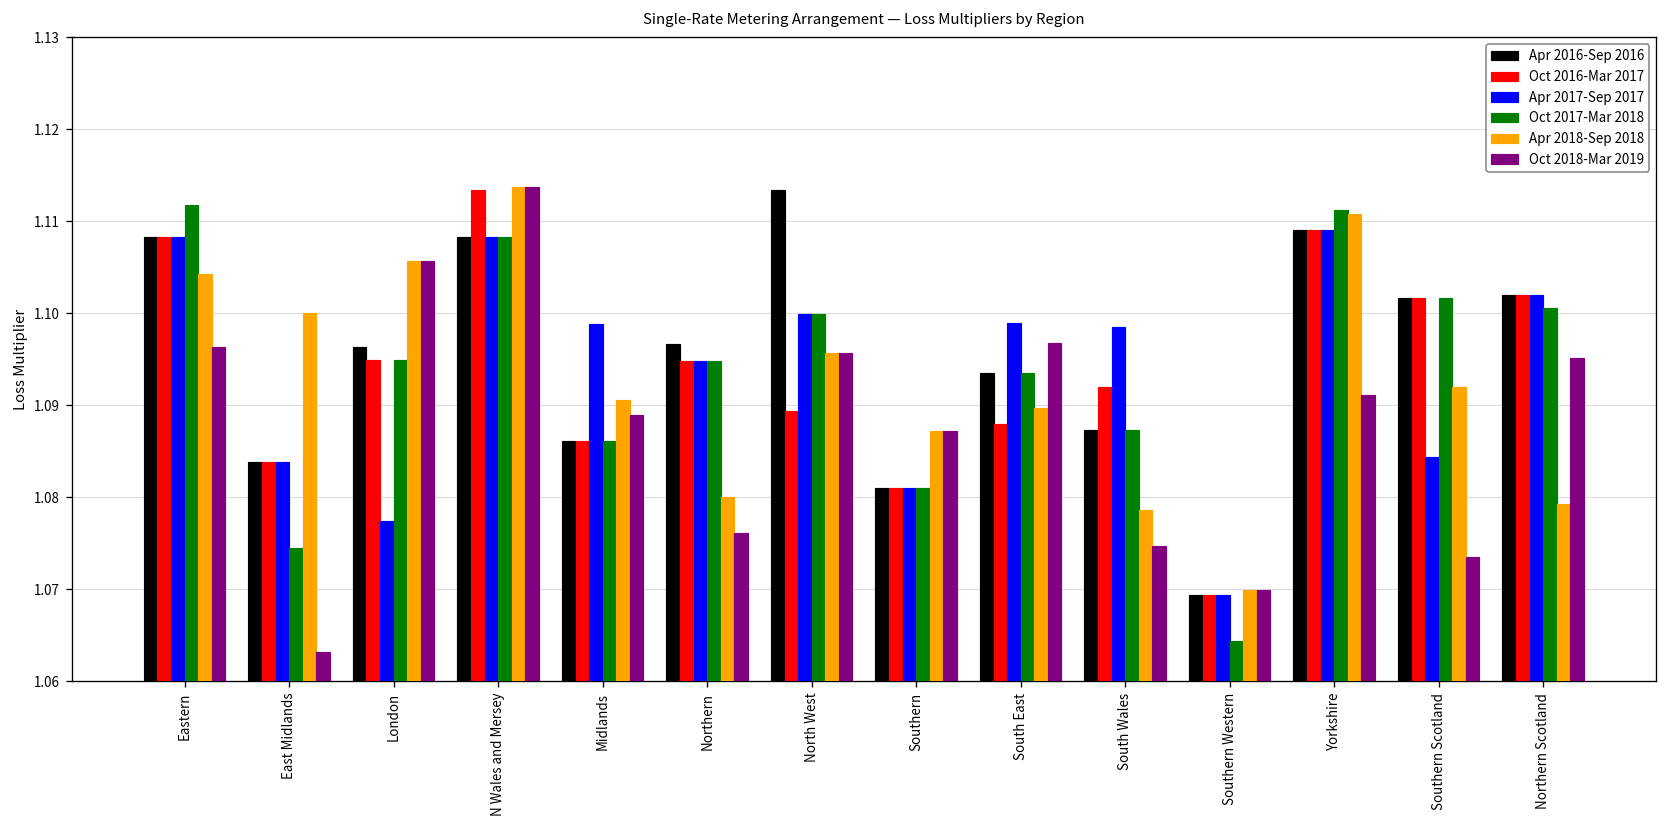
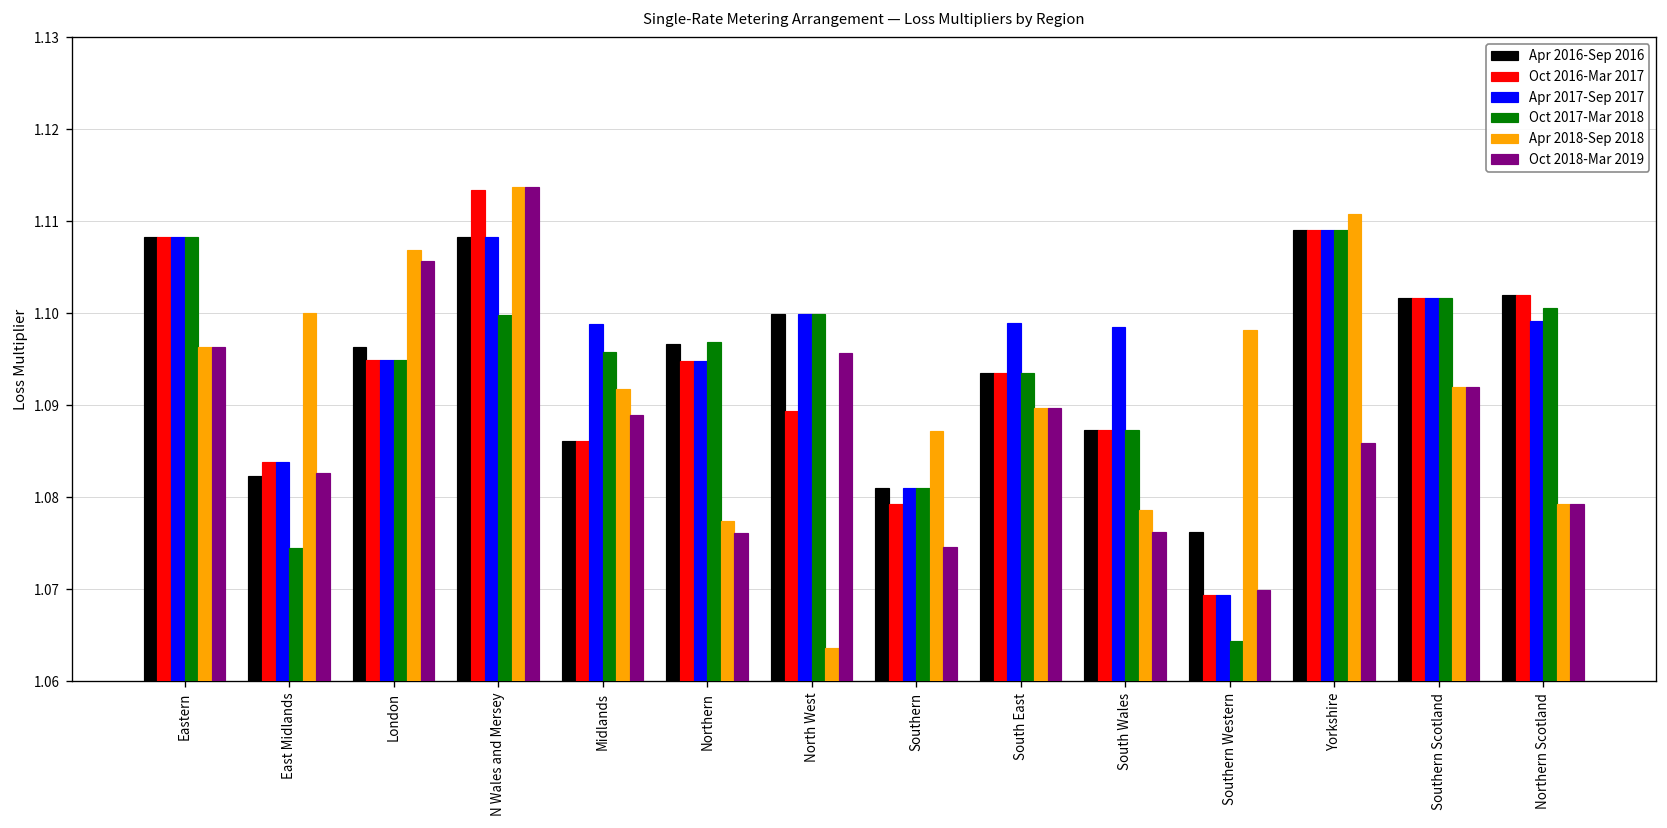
  {
    "Apr 2016-Sep 2016": {
      "Eastern": 1.108,
-     "East Midlands": 1.084,
+     "East Midlands": 1.082,
      "London": 1.096,
      "N Wales and Mersey": 1.108,
      "Midlands": 1.086,
      "Northern": 1.097,
-     "North West": 1.113,
+     "North West": 1.100,
      "Southern": 1.081,
      "South East": 1.093,
      "South Wales": 1.087,
-     "Southern Western": 1.069,
+     "Southern Western": 1.076,
      "Yorkshire": 1.109,
      "Southern Scotland": 1.102,
      "Northern Scotland": 1.102
    },
    "Oct 2016-Mar 2017": {
      "Eastern": 1.108,
      "East Midlands": 1.084,
      "London": 1.095,
      "N Wales and Mersey": 1.113,
      "Midlands": 1.086,
      "Northern": 1.095,
      "North West": 1.089,
-     "Southern": 1.081,
-     "South East": 1.088,
-     "South Wales": 1.092,
+     "Southern": 1.079,
+     "South East": 1.093,
+     "South Wales": 1.087,
      "Southern Western": 1.069,
      "Yorkshire": 1.109,
      "Southern Scotland": 1.102,
      "Northern Scotland": 1.102
    },
    "Apr 2017-Sep 2017": {
      "Eastern": 1.108,
      "East Midlands": 1.084,
-     "London": 1.077,
+     "London": 1.095,
      "N Wales and Mersey": 1.108,
      "Midlands": 1.099,
      "Northern": 1.095,
      "North West": 1.100,
      "Southern": 1.081,
      "South East": 1.099,
      "South Wales": 1.099,
      "Southern Western": 1.069,
      "Yorkshire": 1.109,
-     "Southern Scotland": 1.084,
-     "Northern Scotland": 1.102
+     "Southern Scotland": 1.102,
+     "Northern Scotland": 1.099
    },
    "Oct 2017-Mar 2018": {
-     "Eastern": 1.112,
+     "Eastern": 1.108,
      "East Midlands": 1.074,
      "London": 1.095,
-     "N Wales and Mersey": 1.108,
-     "Midlands": 1.086,
-     "Northern": 1.095,
+     "N Wales and Mersey": 1.100,
+     "Midlands": 1.096,
+     "Northern": 1.097,
      "North West": 1.100,
      "Southern": 1.081,
      "South East": 1.093,
      "South Wales": 1.087,
      "Southern Western": 1.064,
-     "Yorkshire": 1.111,
+     "Yorkshire": 1.109,
      "Southern Scotland": 1.102,
      "Northern Scotland": 1.101
    },
    "Apr 2018-Sep 2018": {
-     "Eastern": 1.104,
+     "Eastern": 1.096,
      "East Midlands": 1.100,
-     "London": 1.106,
+     "London": 1.107,
      "N Wales and Mersey": 1.114,
-     "Midlands": 1.091,
-     "Northern": 1.080,
-     "North West": 1.096,
+     "Midlands": 1.092,
+     "Northern": 1.077,
+     "North West": 1.064,
      "Southern": 1.087,
      "South East": 1.090,
      "South Wales": 1.079,
-     "Southern Western": 1.070,
+     "Southern Western": 1.098,
      "Yorkshire": 1.111,
      "Southern Scotland": 1.092,
      "Northern Scotland": 1.079
    },
    "Oct 2018-Mar 2019": {
      "Eastern": 1.096,
-     "East Midlands": 1.063,
+     "East Midlands": 1.083,
      "London": 1.106,
      "N Wales and Mersey": 1.114,
      "Midlands": 1.089,
      "Northern": 1.076,
      "North West": 1.096,
-     "Southern": 1.087,
-     "South East": 1.097,
-     "South Wales": 1.075,
+     "Southern": 1.075,
+     "South East": 1.090,
+     "South Wales": 1.076,
      "Southern Western": 1.070,
-     "Yorkshire": 1.091,
-     "Southern Scotland": 1.074,
-     "Northern Scotland": 1.095
+     "Yorkshire": 1.086,
+     "Southern Scotland": 1.092,
+     "Northern Scotland": 1.079
    }
  }
